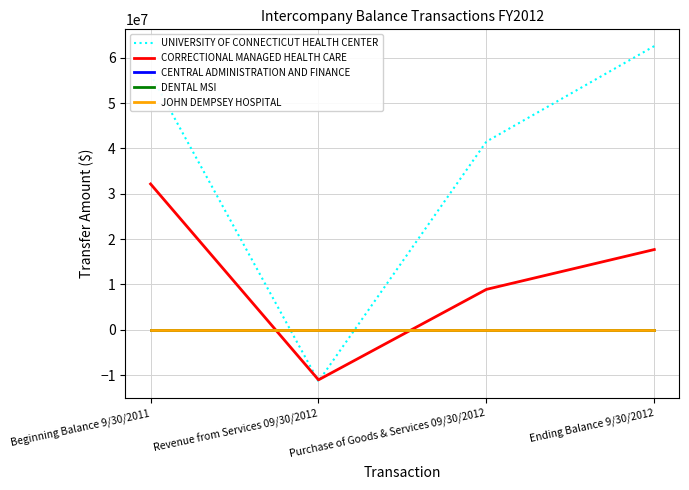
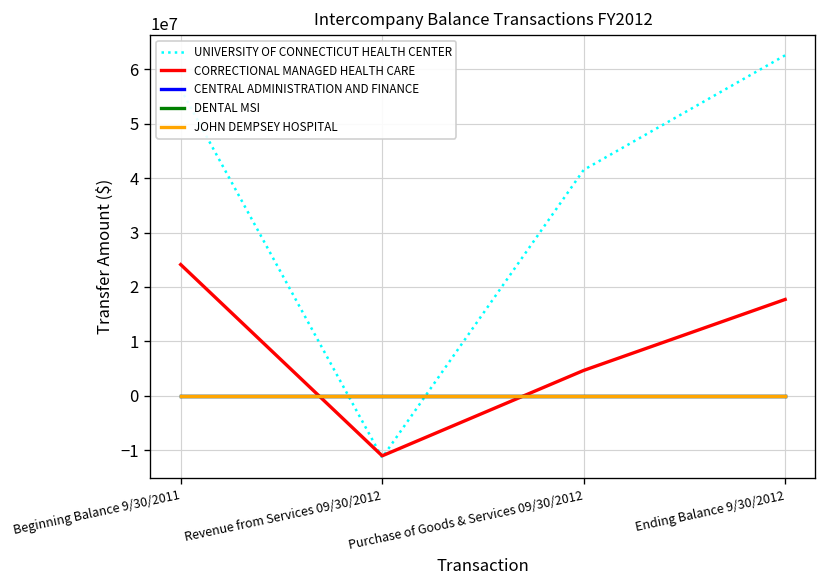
  {
    "UNIVERSITY OF CONNECTICUT HEALTH CENTER": {
      "Purchase of Goods & Services 09/30/2012": 42000000,
      "Ending Balance 9/30/2012": 63000000
    },
    "CORRECTIONAL MANAGED HEALTH CARE": {
-     "Beginning Balance 9/30/2011": 32000000,
-     "Purchase of Goods & Services 09/30/2012": 9000000,
+     "Beginning Balance 9/30/2011": 24000000,
+     "Purchase of Goods & Services 09/30/2012": 5000000,
      "Ending Balance 9/30/2012": 18000000
    },
    "JOHN DEMPSEY HOSPITAL": {
      "Beginning Balance 9/30/2011": 0,
      "Revenue from Services 09/30/2012": 0,
      "Purchase of Goods & Services 09/30/2012": 0,
      "Ending Balance 9/30/2012": 0
    }
  }
